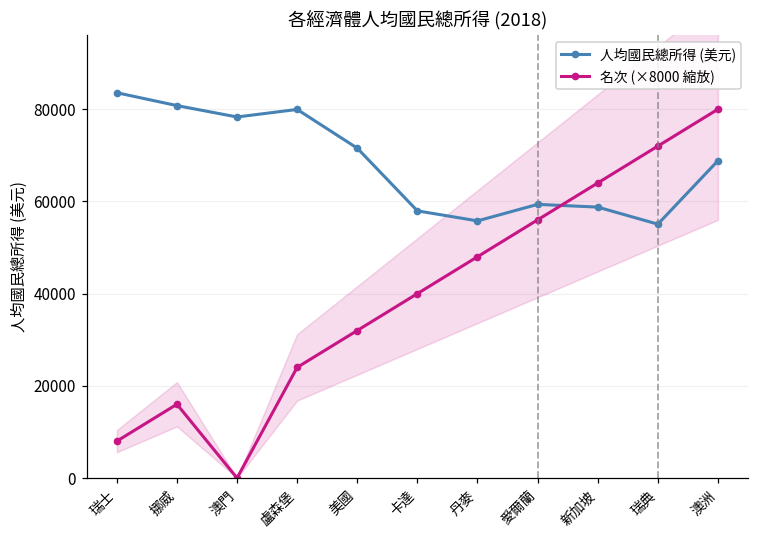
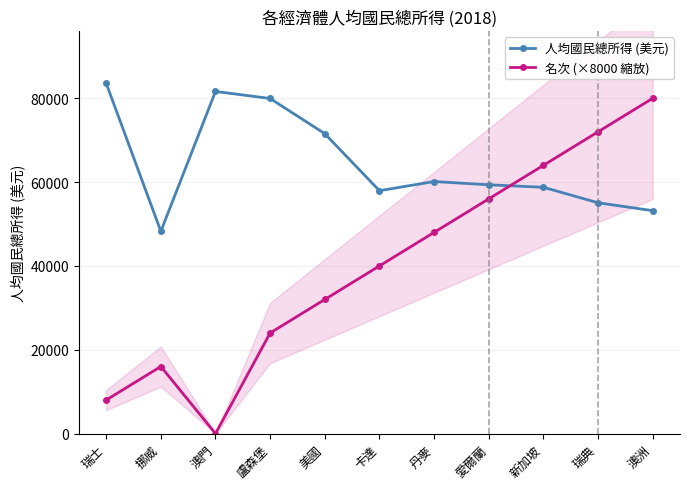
  {
    "人均國民總所得 (美元)": {
      "瑞士": 84000,
-     "挪威": 81000,
-     "澳門": 78000,
+     "挪威": 48000,
+     "澳門": 82000,
      "盧森堡": 80000,
      "美國": 72000,
      "卡達": 58000,
-     "丹麥": 56000,
+     "丹麥": 60000,
      "愛爾蘭": 59000,
      "新加坡": 59000,
      "瑞典": 55000,
-     "澳洲": 69000
+     "澳洲": 53000
    }
  }
